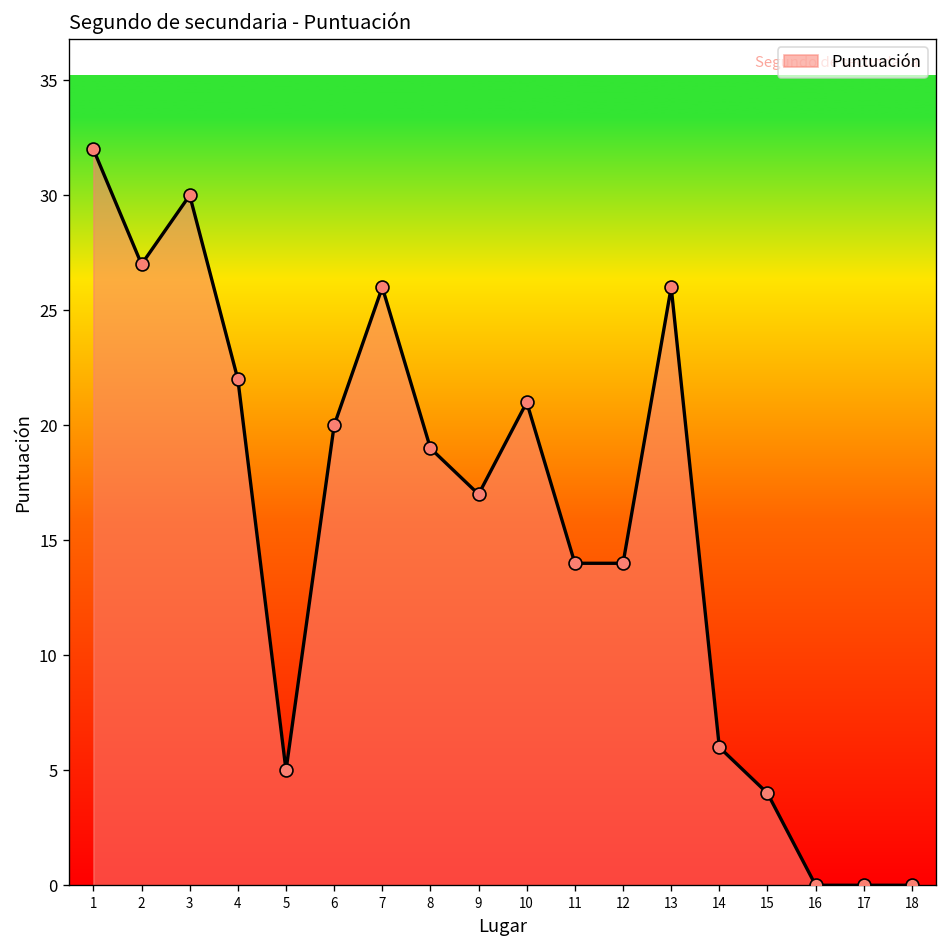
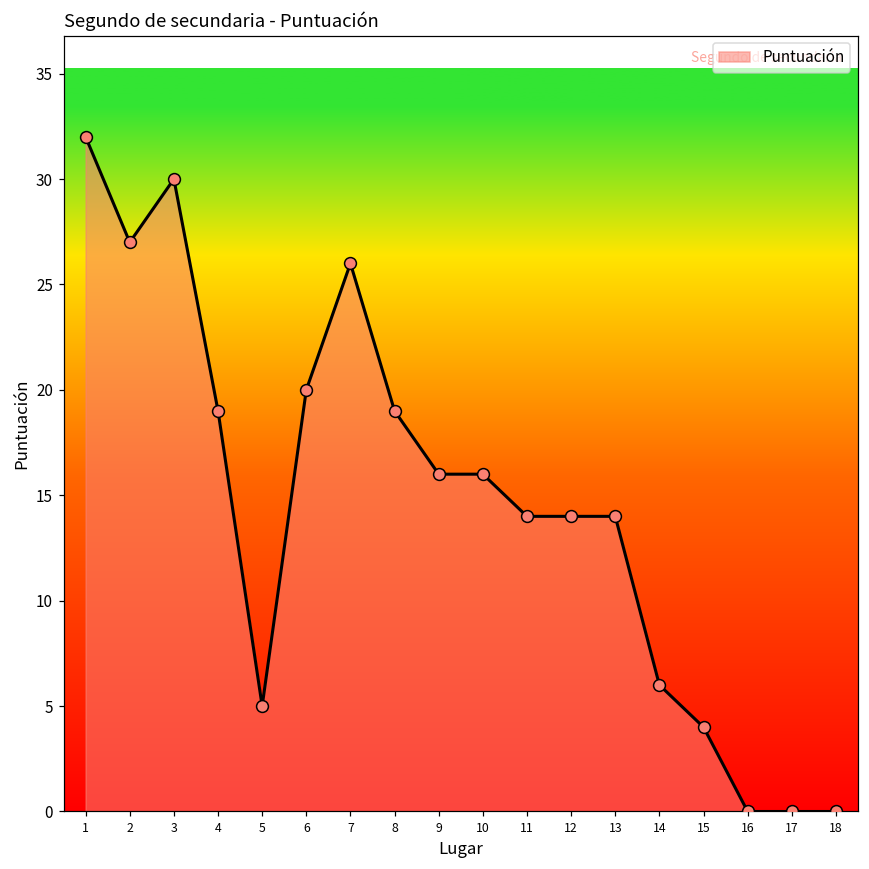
  {
    "1": 32,
    "2": 27,
    "3": 30,
-   "4": 22,
+   "4": 19,
    "5": 5,
    "6": 20,
    "7": 26,
    "8": 19,
-   "9": 17,
-   "10": 21,
+   "9": 16,
+   "10": 16,
    "11": 14,
    "12": 14,
-   "13": 26,
+   "13": 14,
    "14": 6,
    "15": 4,
    "16": 0,
    "17": 0,
    "18": 0
  }
